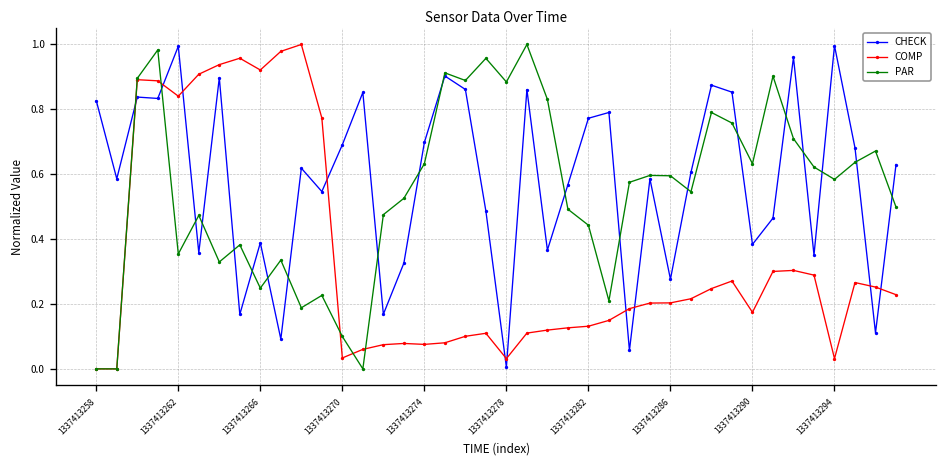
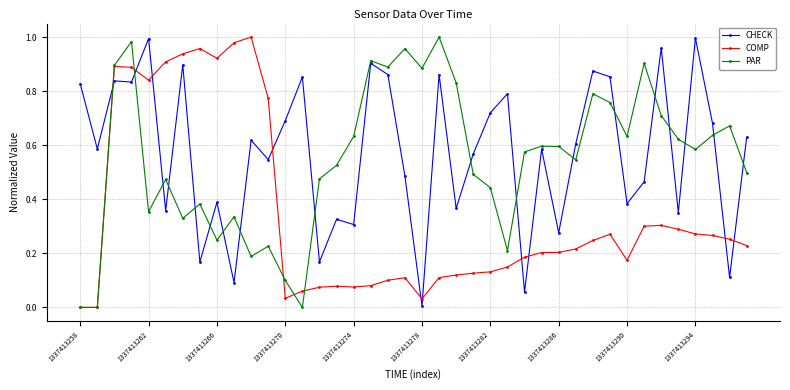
  {
    "CHECK": {
      "1337413258": 0.83,
      "1337413262": 0.99,
      "1337413266": 0.39,
      "1337413270": 0.69,
-     "1337413274": 0.70,
+     "1337413274": 0.31,
      "1337413278": 0.01,
-     "1337413282": 0.77,
+     "1337413282": 0.72,
      "1337413286": 0.28,
      "1337413290": 0.38,
      "1337413294": 1.00
    },
    "COMP": {
      "1337413262": 0.84,
      "1337413266": 0.92,
      "1337413270": 0.03,
      "1337413274": 0.08,
      "1337413278": 0.03,
      "1337413282": 0.13,
      "1337413286": 0.20,
      "1337413290": 0.17,
-     "1337413294": 0.03
+     "1337413294": 0.27
    },
    "PAR": {
      "1337413262": 0.35,
      "1337413266": 0.25,
      "1337413270": 0.10,
      "1337413274": 0.63,
      "1337413278": 0.88,
      "1337413282": 0.44,
      "1337413286": 0.60,
      "1337413290": 0.63,
      "1337413294": 0.58
    }
  }
